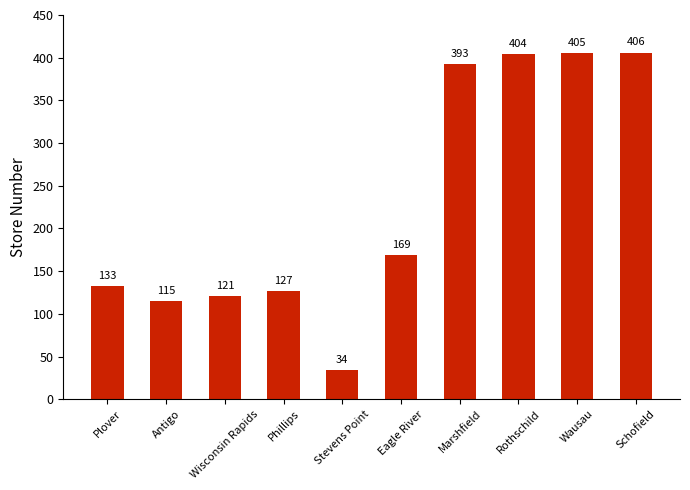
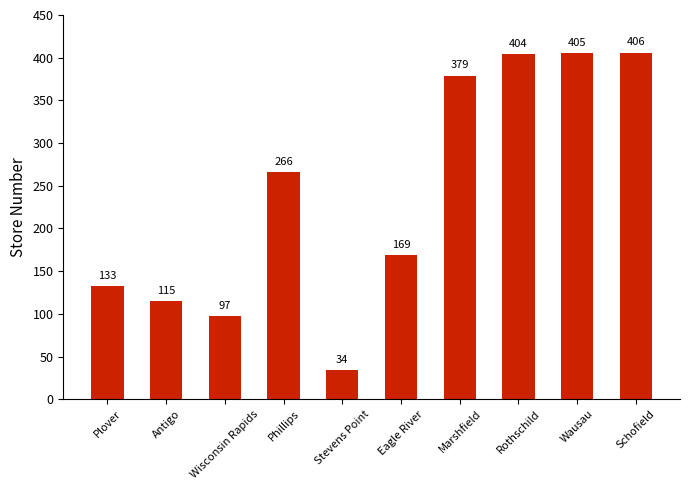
  {
    "Plover": 133,
    "Antigo": 115,
-   "Wisconsin Rapids": 121,
-   "Phillips": 127,
+   "Wisconsin Rapids": 97,
+   "Phillips": 266,
    "Stevens Point": 34,
    "Eagle River": 169,
-   "Marshfield": 393,
+   "Marshfield": 379,
    "Rothschild": 404,
    "Wausau": 405,
    "Schofield": 406
  }
